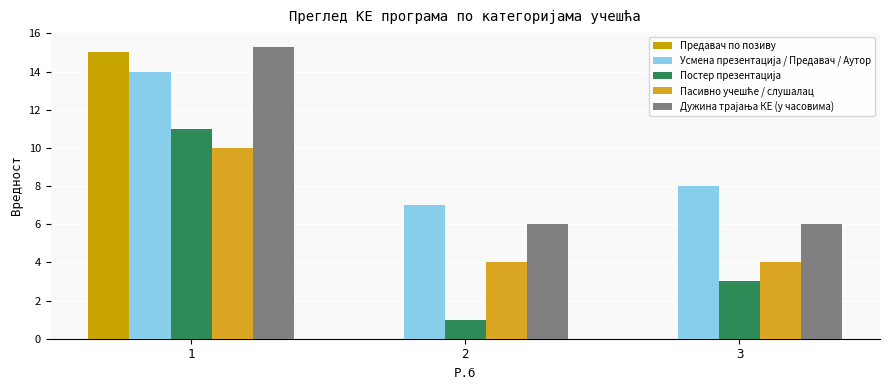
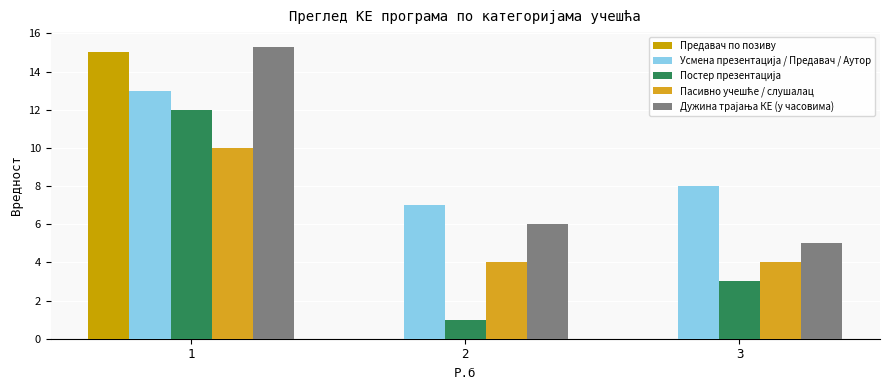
  {
    "Усмена презентација / Предавач / Аутор": {
-     "1": 14,
+     "1": 13,
      "2": 7,
      "3": 8
    },
    "Постер презентација": {
-     "1": 11,
+     "1": 12,
      "2": 1,
      "3": 3
    },
    "Дужина трајања КЕ (у часовима)": {
      "1": 15.3,
      "2": 6,
-     "3": 6
+     "3": 5
    }
  }
